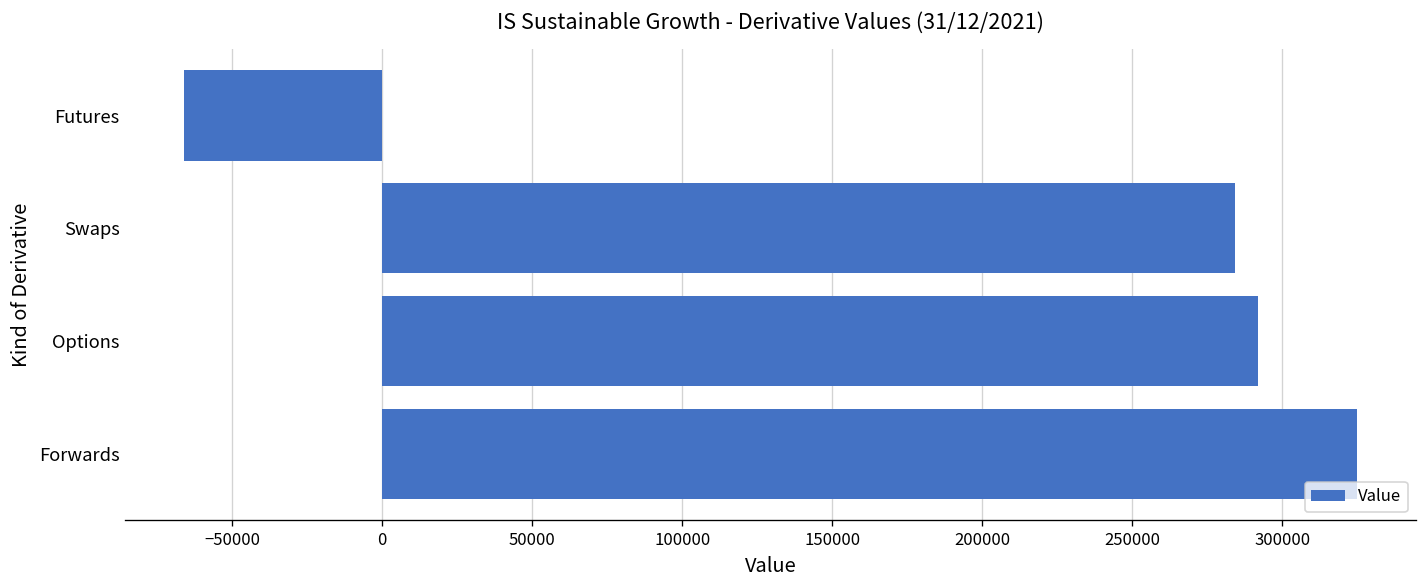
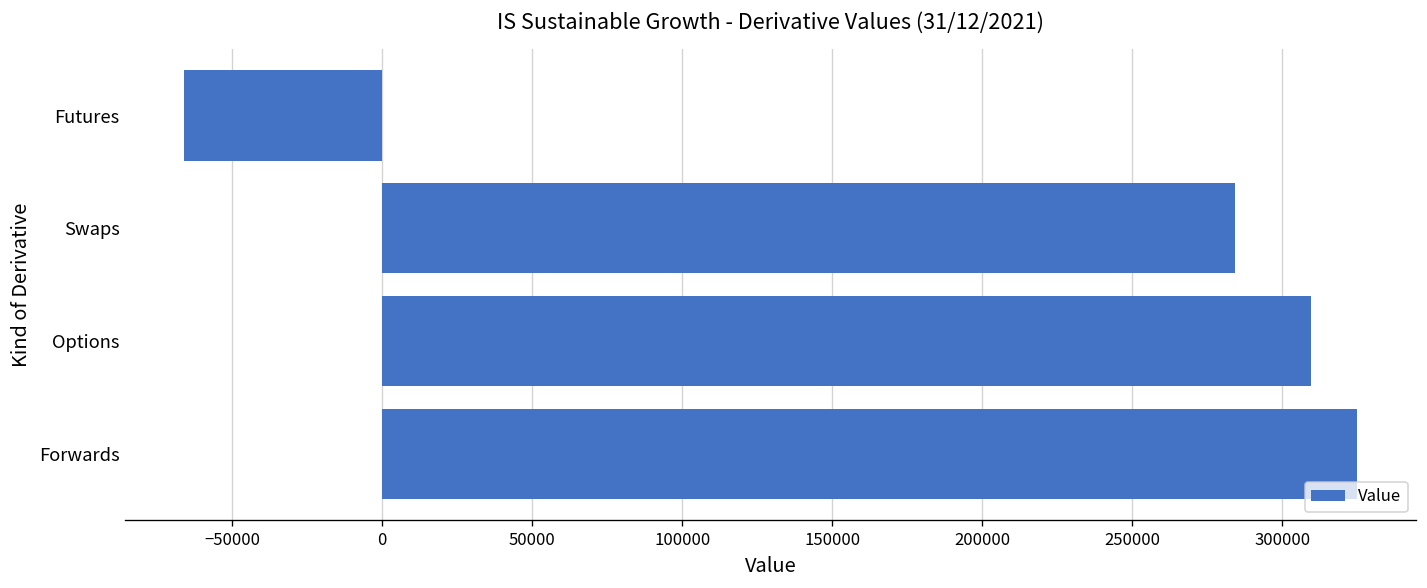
  {
    "Futures": -66000,
    "Swaps": 284000,
-   "Options": 292000,
+   "Options": 310000,
    "Forwards": 325000
  }
